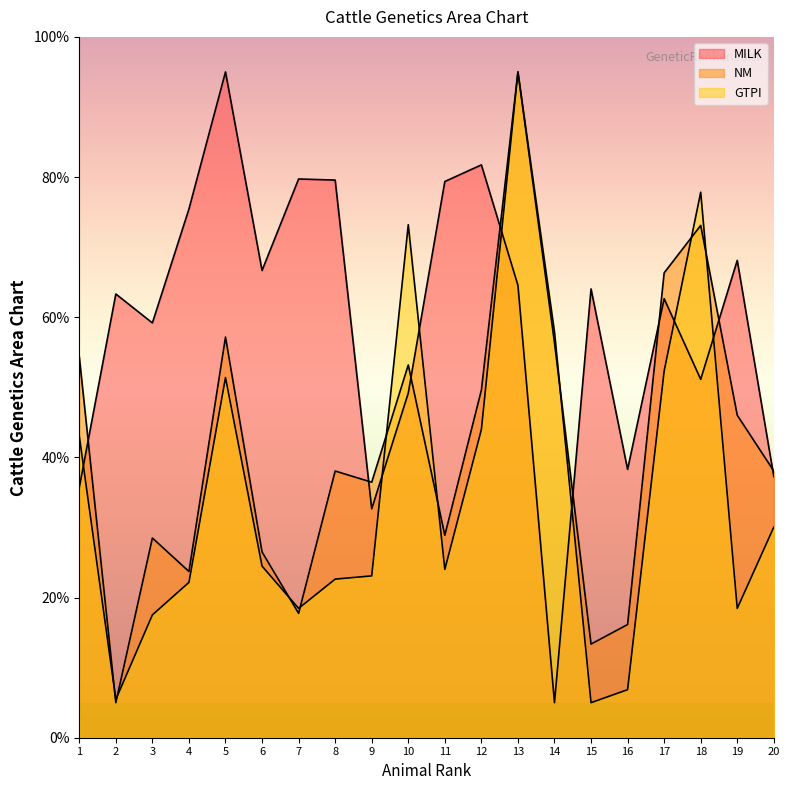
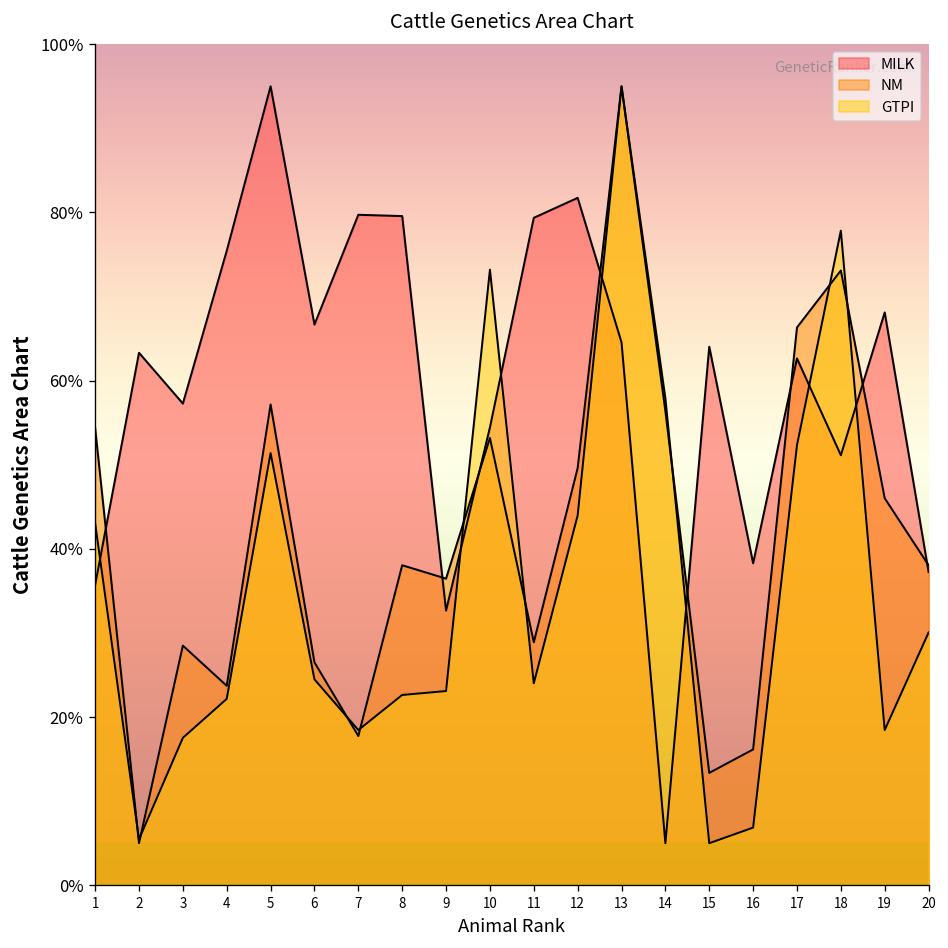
  {
    "MILK": {
      "1": "36%",
      "2": "63%",
-     "3": "59%",
+     "3": "57%",
      "4": "75%",
      "5": "95%",
      "6": "67%",
      "7": "80%",
      "8": "80%",
      "9": "33%",
-     "10": "49%",
+     "10": "54%",
      "11": "79%",
      "12": "82%",
      "13": "65%",
      "15": "64%",
      "16": "38%",
      "17": "63%",
      "18": "51%",
      "19": "68%",
      "20": "37%"
    }
  }
